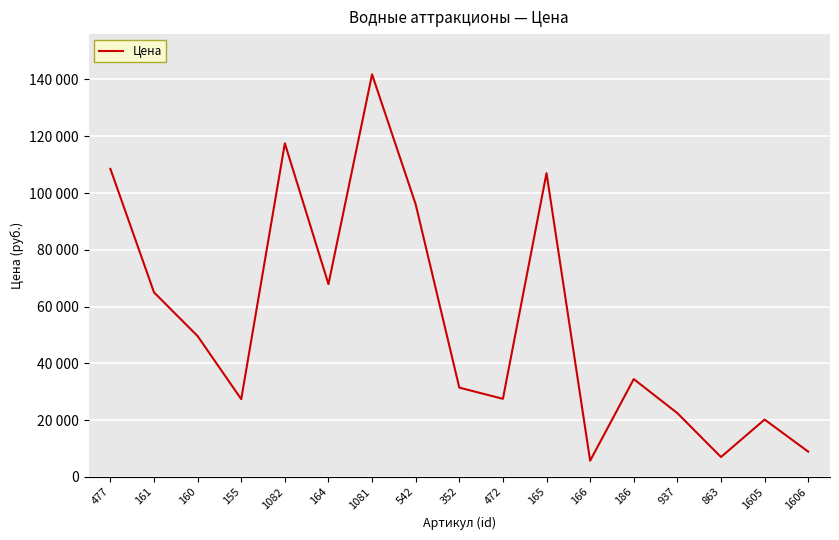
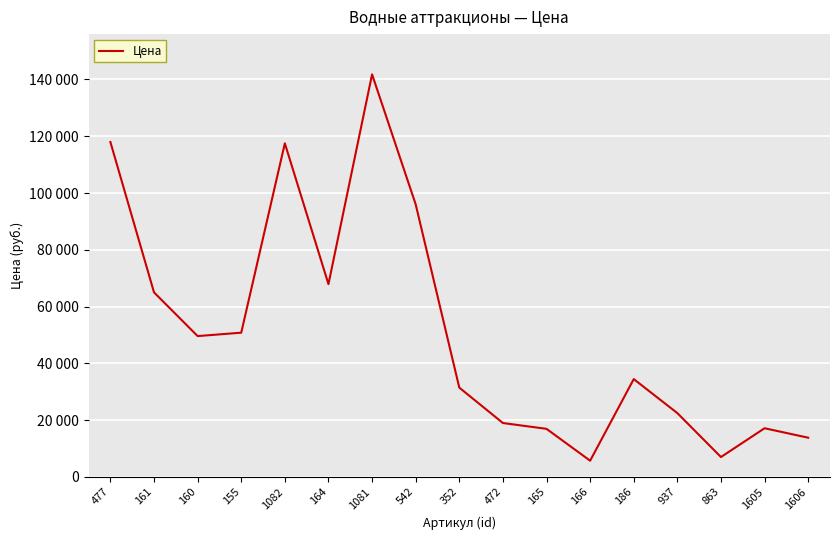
  {
-   "477": 109000,
+   "477": 118000,
    "161": 65000,
    "160": 50000,
-   "155": 27000,
+   "155": 51000,
    "1082": 118000,
    "164": 68000,
    "1081": 142000,
    "542": 96000,
    "352": 31000,
-   "472": 28000,
-   "165": 107000,
+   "472": 19000,
+   "165": 17000,
    "166": 6000,
    "186": 34000,
    "937": 22000,
    "863": 7000,
-   "1605": 20000,
-   "1606": 9000
+   "1605": 17000,
+   "1606": 14000
  }
